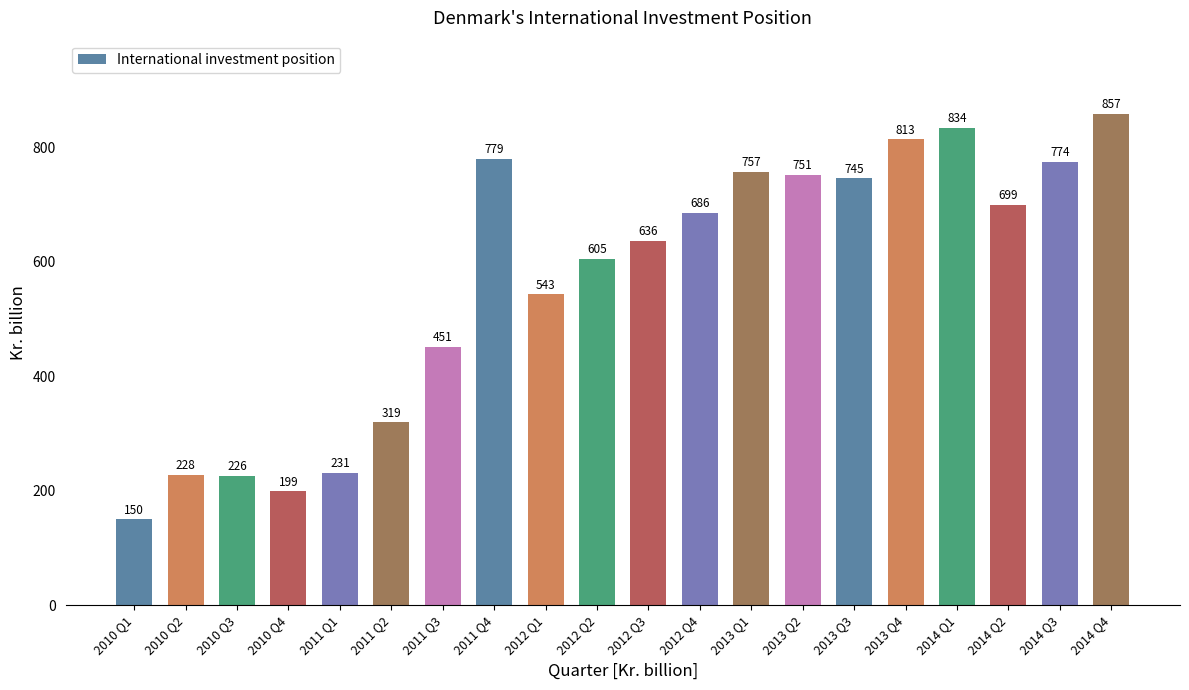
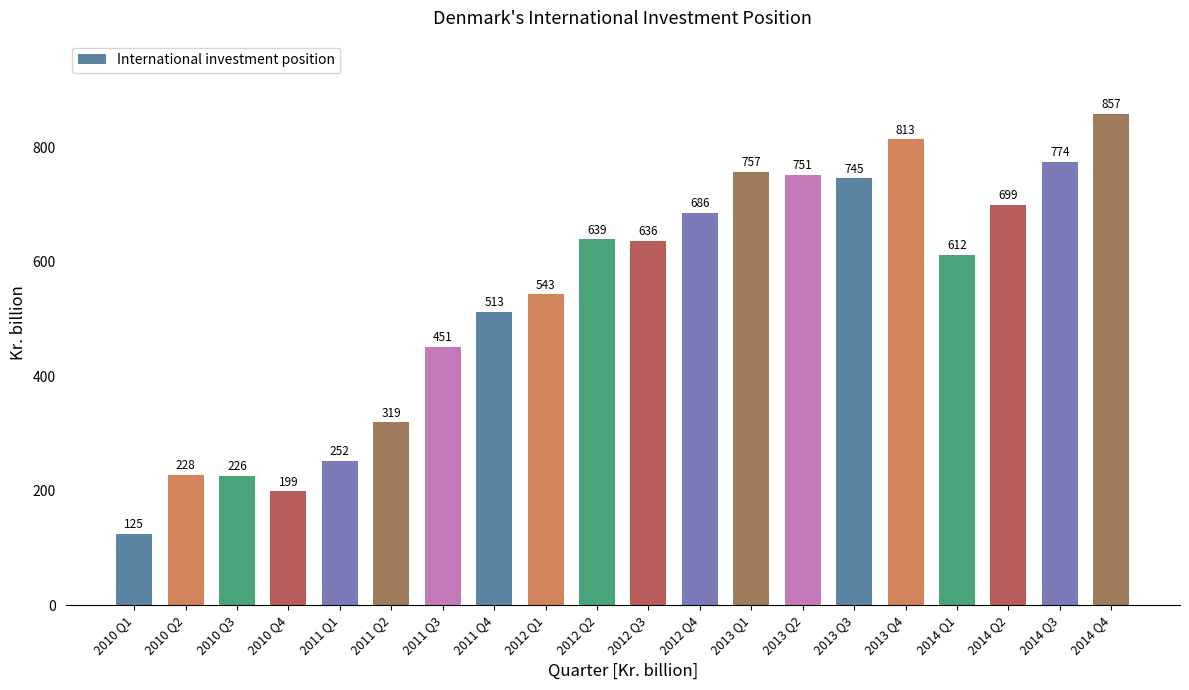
  {
-   "2010 Q1": 150,
+   "2010 Q1": 125,
    "2010 Q2": 228,
    "2010 Q3": 226,
    "2010 Q4": 199,
-   "2011 Q1": 231,
+   "2011 Q1": 252,
    "2011 Q2": 319,
    "2011 Q3": 451,
-   "2011 Q4": 779,
+   "2011 Q4": 513,
    "2012 Q1": 543,
-   "2012 Q2": 605,
+   "2012 Q2": 639,
    "2012 Q3": 636,
    "2012 Q4": 686,
    "2013 Q1": 757,
    "2013 Q2": 751,
    "2013 Q3": 745,
    "2013 Q4": 813,
-   "2014 Q1": 834,
+   "2014 Q1": 612,
    "2014 Q2": 699,
    "2014 Q3": 774,
    "2014 Q4": 857
  }
